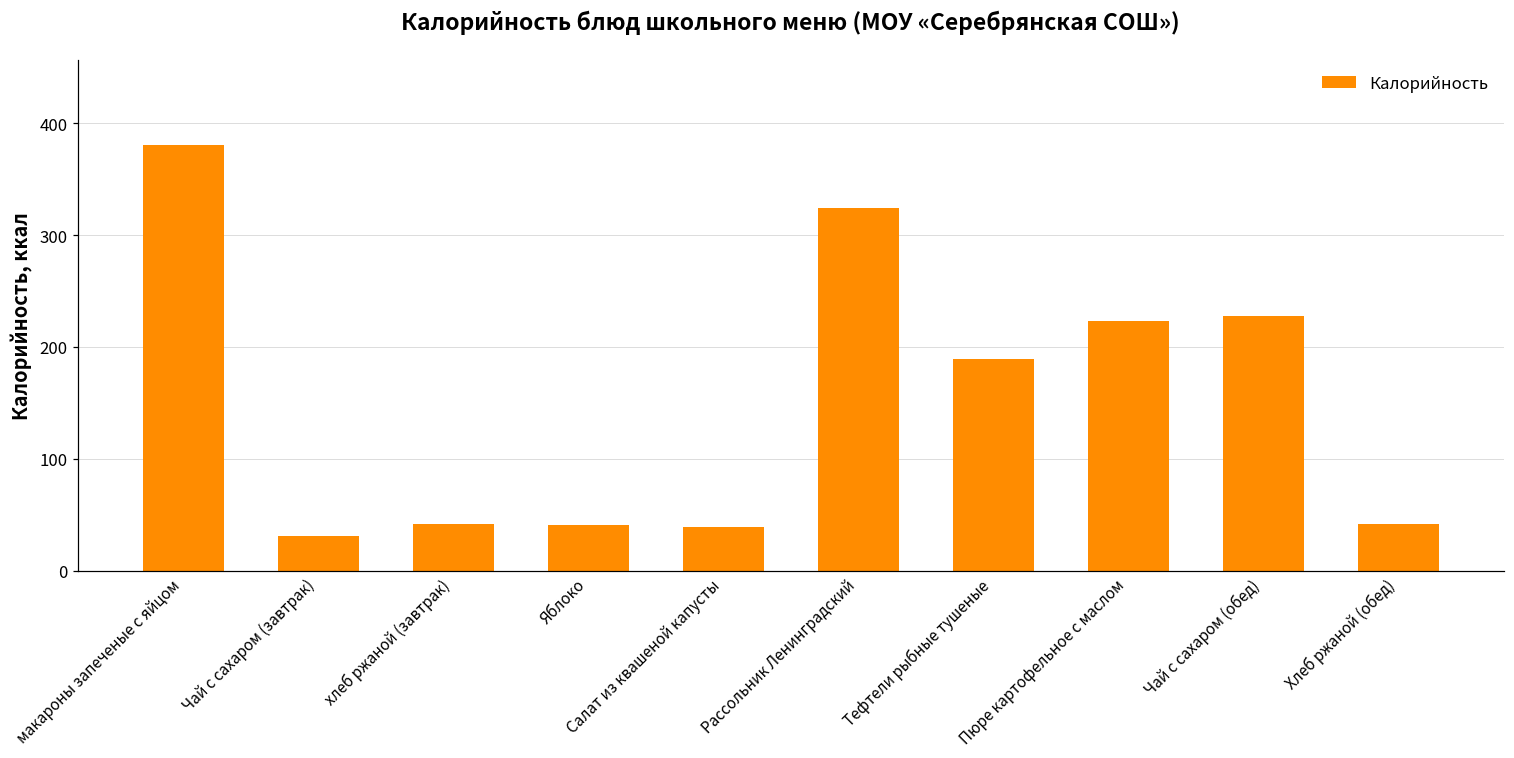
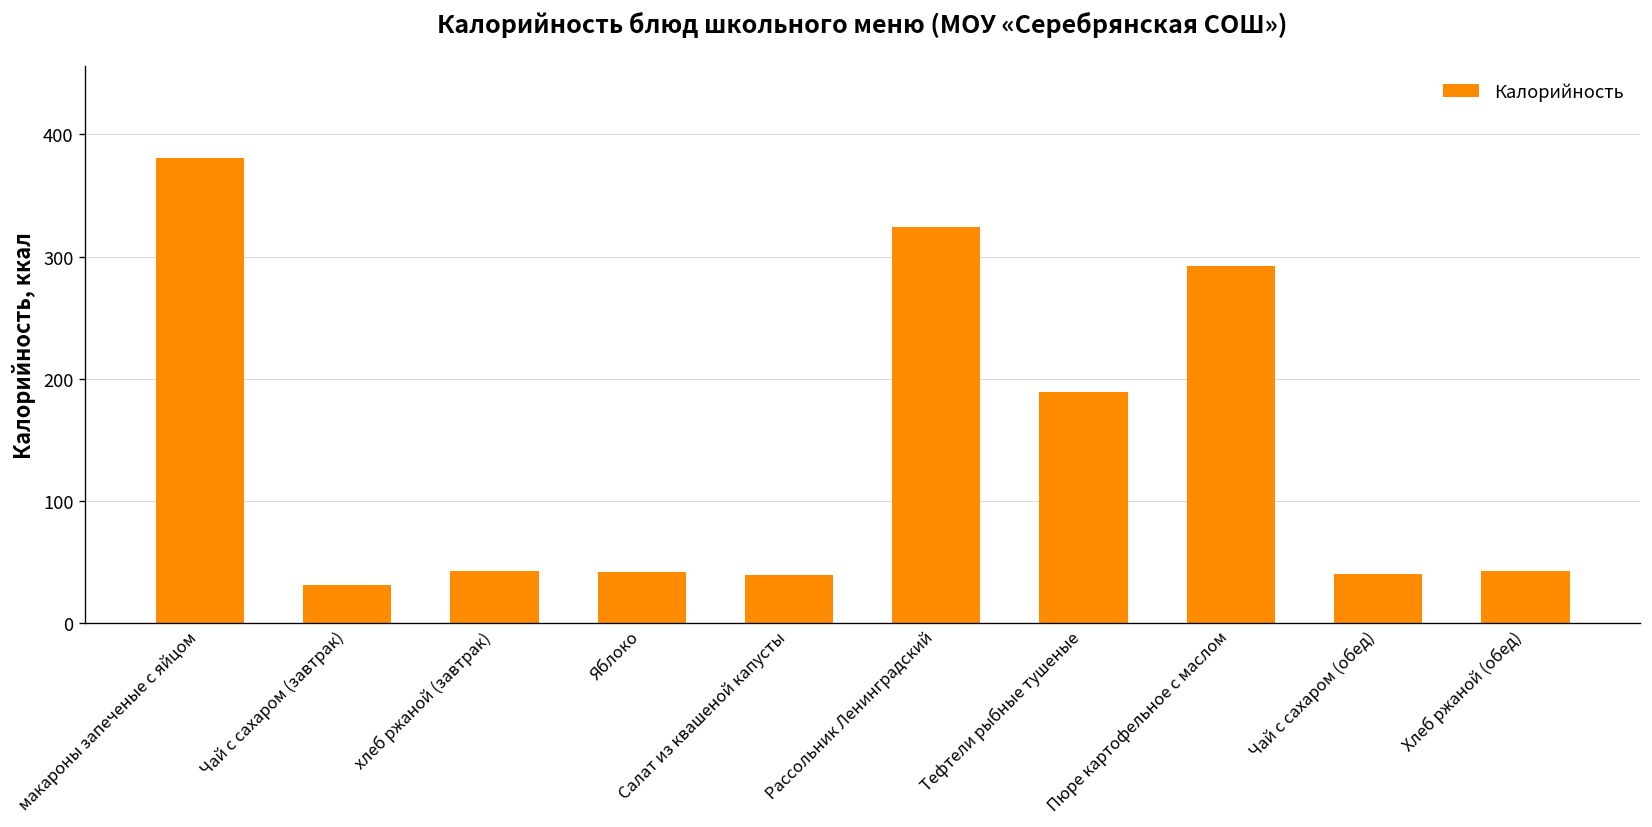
  {
    "макароны запеченые с яйцом": 380,
    "Чай с сахаром (завтрак)": 31,
    "хлеб ржаной (завтрак)": 42,
    "Яблоко": 41,
    "Салат из квашеной капусты": 39,
    "Рассольник Ленинградский": 324,
    "Тефтели рыбные тушеные": 189,
-   "Пюре картофельное с маслом": 223,
-   "Чай с сахаром (обед)": 228,
+   "Пюре картофельное с маслом": 292,
+   "Чай с сахаром (обед)": 40,
    "Хлеб ржаной (обед)": 42
  }
